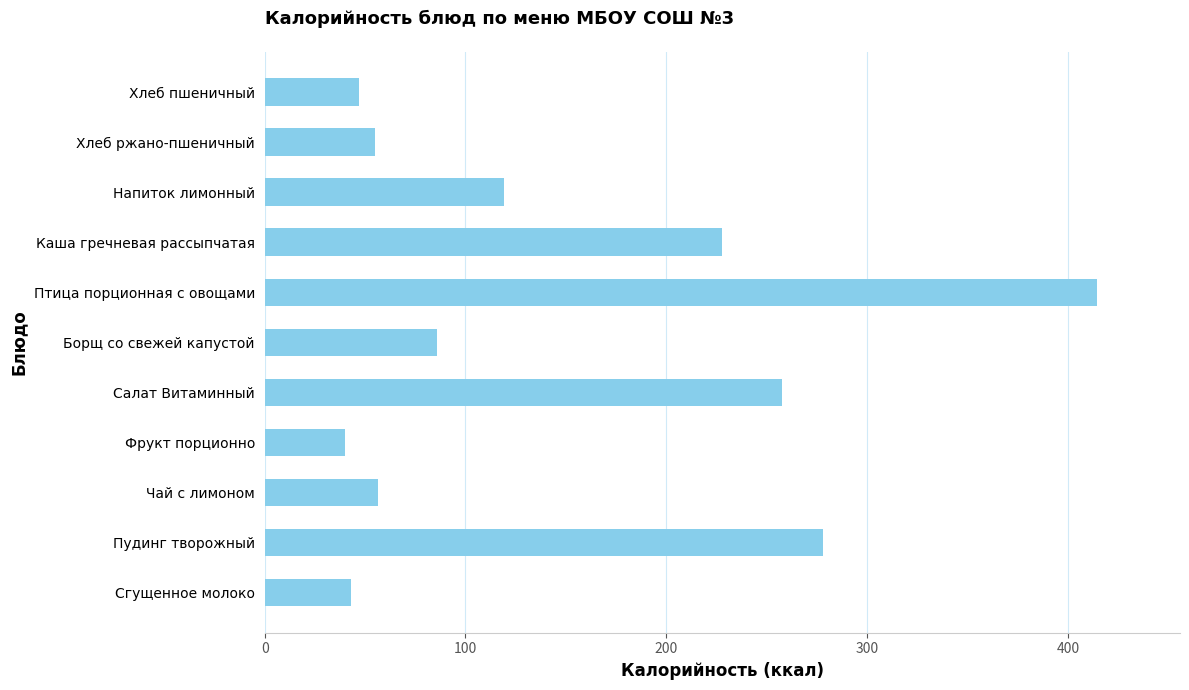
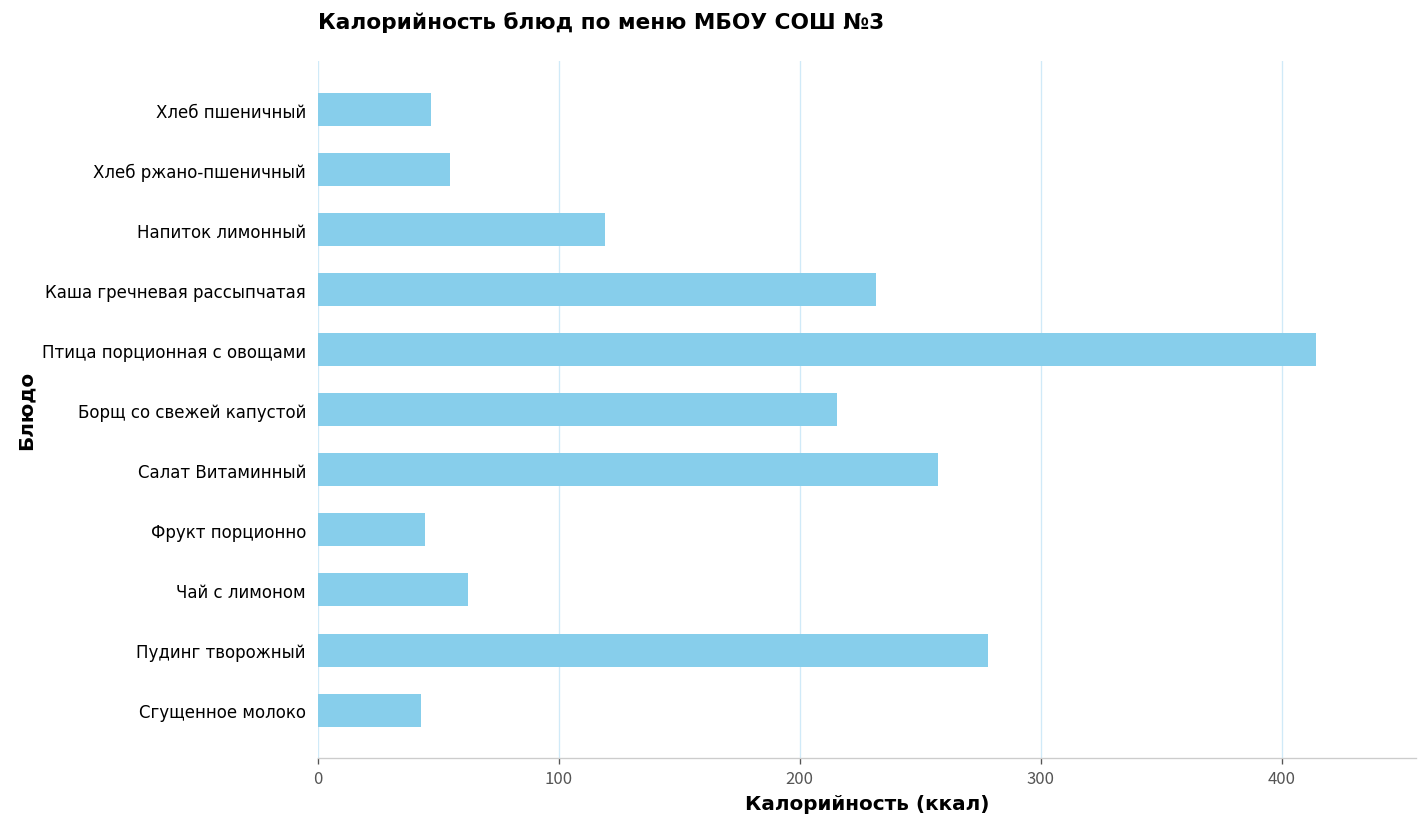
  {
    "Хлеб пшеничный": 47,
    "Хлеб ржано-пшеничный": 55,
    "Напиток лимонный": 119,
-   "Каша гречневая рассыпчатая": 228,
+   "Каша гречневая рассыпчатая": 232,
    "Птица порционная с овощами": 414,
-   "Борщ со свежей капустой": 86,
+   "Борщ со свежей капустой": 215,
    "Салат Витаминный": 258,
-   "Фрукт порционно": 40,
-   "Чай с лимоном": 56,
+   "Фрукт порционно": 44,
+   "Чай с лимоном": 62,
    "Пудинг творожный": 278,
    "Сгущенное молоко": 43
  }
